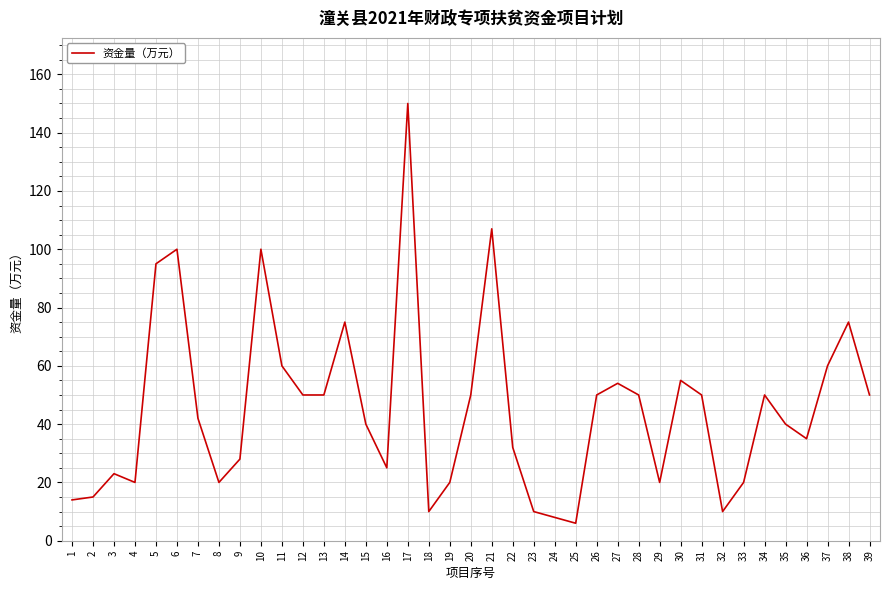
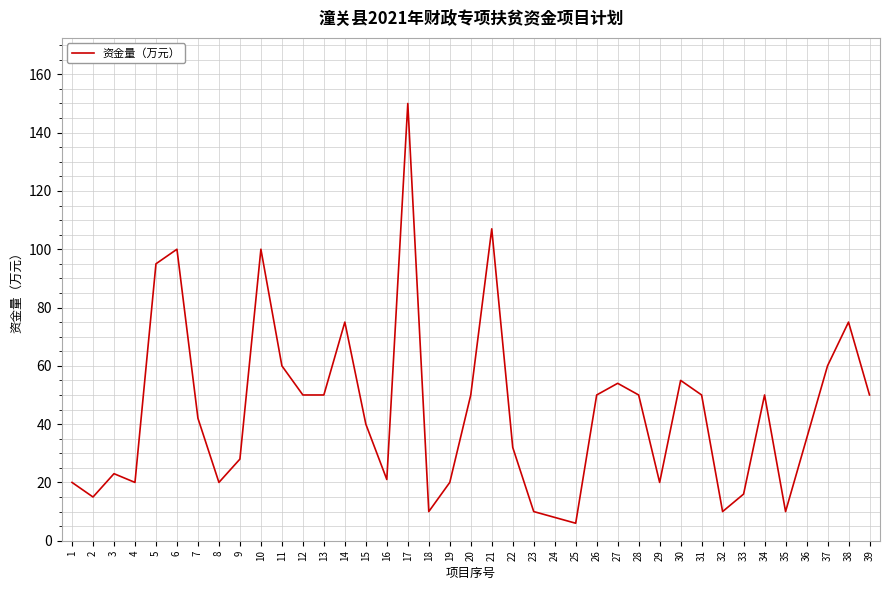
  {
-   "1": 14,
+   "1": 20,
    "2": 15,
    "3": 23,
    "4": 20,
    "5": 95,
    "6": 100,
    "7": 42,
    "8": 20,
    "9": 28,
    "10": 100,
    "11": 60,
    "12": 50,
    "13": 50,
    "14": 75,
    "15": 40,
-   "16": 25,
+   "16": 21,
    "17": 150,
    "18": 10,
    "19": 20,
    "20": 50,
    "21": 107,
    "22": 32,
    "23": 10,
    "24": 8,
    "25": 6,
    "26": 50,
    "27": 54,
    "28": 50,
    "29": 20,
    "30": 55,
    "31": 50,
    "32": 10,
-   "33": 20,
+   "33": 16,
    "34": 50,
-   "35": 40,
+   "35": 10,
    "36": 35,
    "37": 60,
    "38": 75,
    "39": 50
  }
